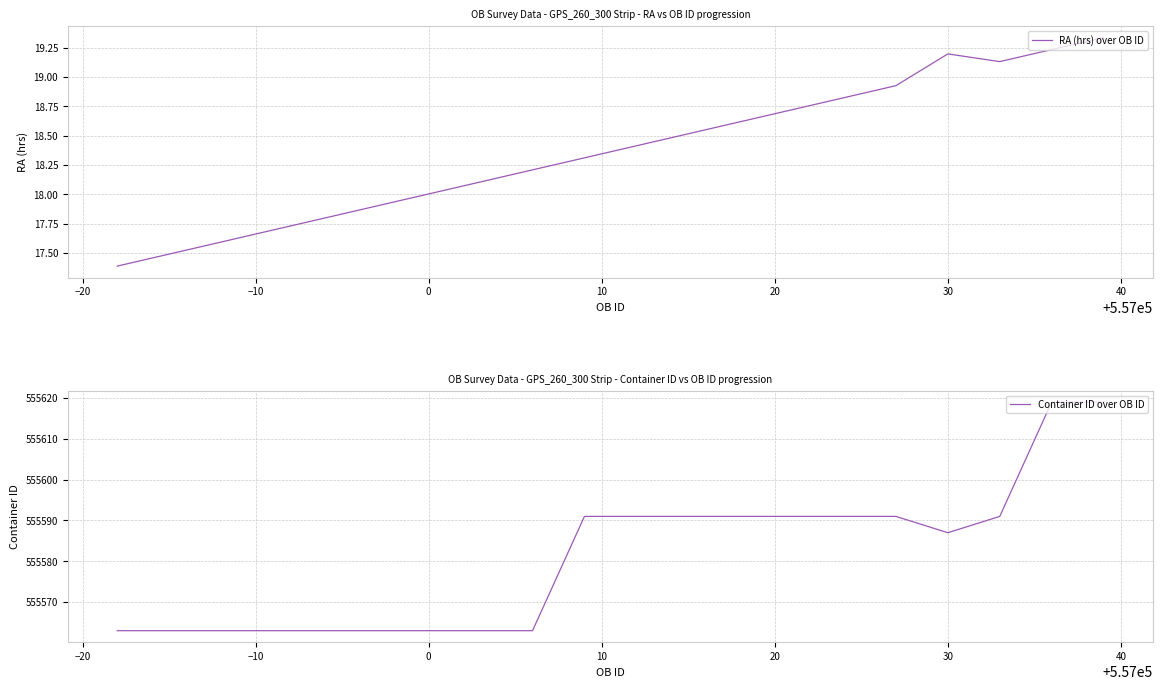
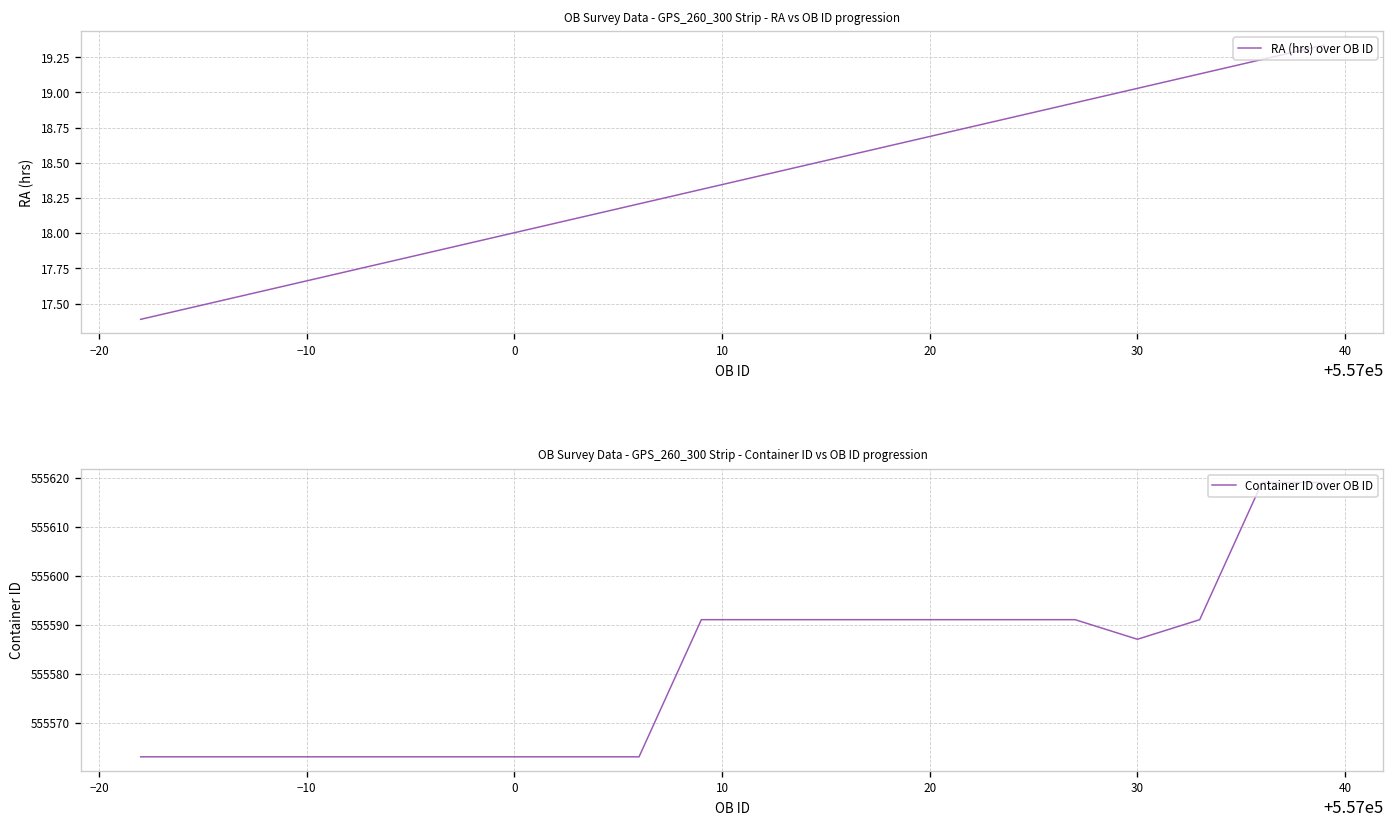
  {
    "OB Survey Data - GPS_260_300 Strip - RA vs OB ID progression": {
      "0": 18.00,
-     "30": 19.20
+     "30": 19.03
    },
    "OB Survey Data - GPS_260_300 Strip - Container ID vs OB ID progression": {
      "0": 555563,
      "30": 555587
    }
  }
